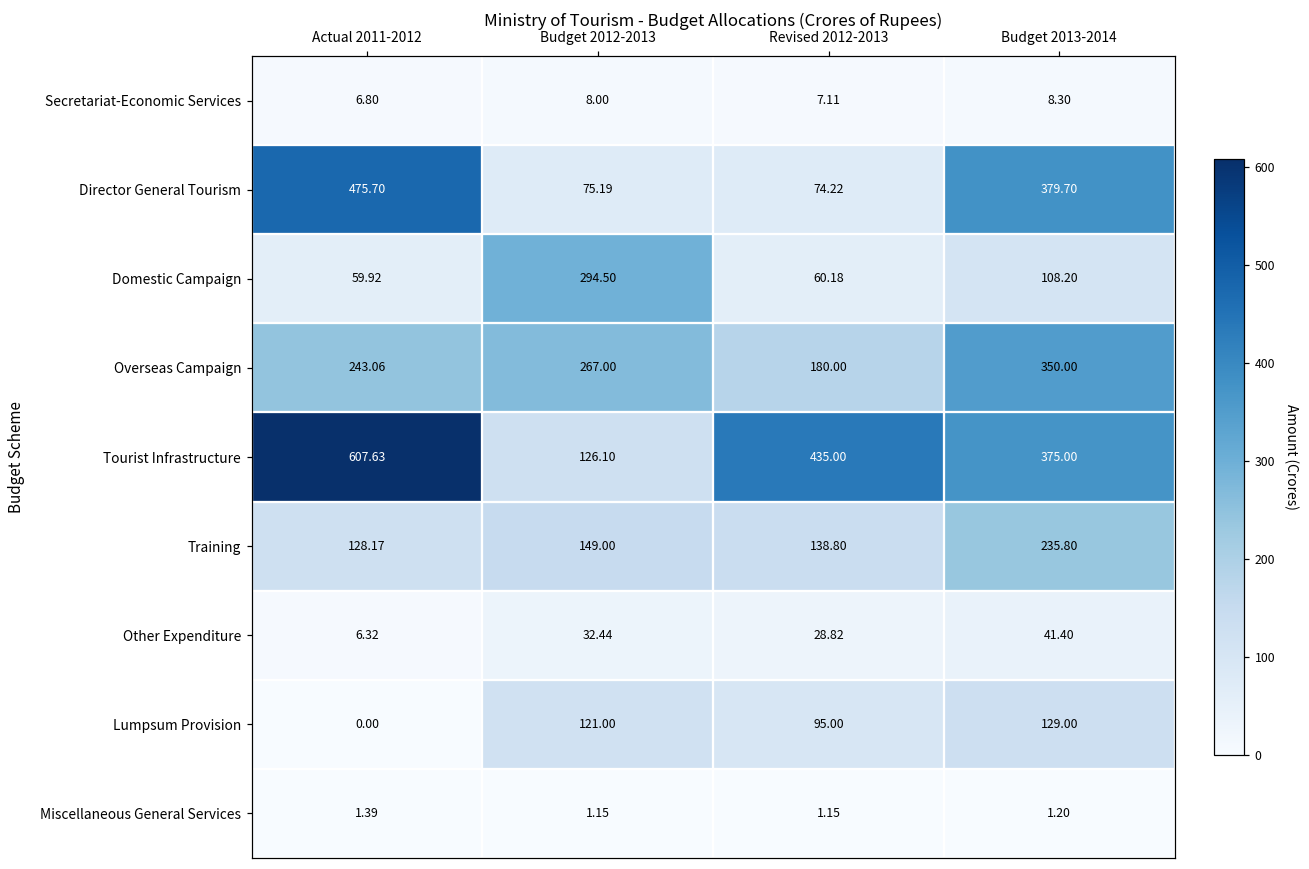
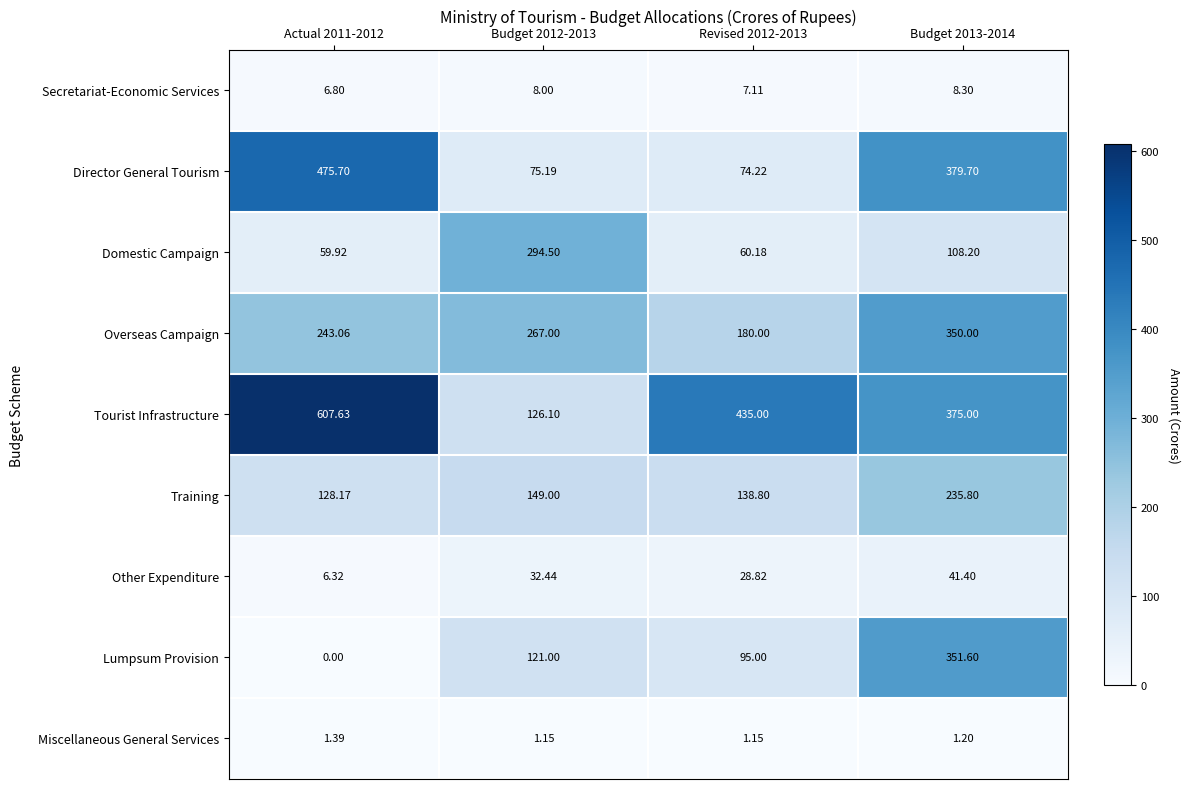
  {
    "Secretariat-Economic Services": {
      "Actual 2011-2012": 6.80,
      "Budget 2012-2013": 8.00,
      "Revised 2012-2013": 7.11,
      "Budget 2013-2014": 8.30
    },
    "Director General Tourism": {
      "Actual 2011-2012": 475.70,
      "Budget 2012-2013": 75.19,
      "Revised 2012-2013": 74.22,
      "Budget 2013-2014": 379.70
    },
    "Domestic Campaign": {
      "Actual 2011-2012": 59.92,
      "Budget 2012-2013": 294.50,
      "Revised 2012-2013": 60.18,
      "Budget 2013-2014": 108.20
    },
    "Overseas Campaign": {
      "Actual 2011-2012": 243.06,
      "Budget 2012-2013": 267.00,
      "Revised 2012-2013": 180.00,
      "Budget 2013-2014": 350.00
    },
    "Tourist Infrastructure": {
      "Actual 2011-2012": 607.63,
      "Budget 2012-2013": 126.10,
      "Revised 2012-2013": 435.00,
      "Budget 2013-2014": 375.00
    },
    "Training": {
      "Actual 2011-2012": 128.17,
      "Budget 2012-2013": 149.00,
      "Revised 2012-2013": 138.80,
      "Budget 2013-2014": 235.80
    },
    "Other Expenditure": {
      "Actual 2011-2012": 6.32,
      "Budget 2012-2013": 32.44,
      "Revised 2012-2013": 28.82,
      "Budget 2013-2014": 41.40
    },
    "Lumpsum Provision": {
      "Actual 2011-2012": 0.00,
      "Budget 2012-2013": 121.00,
      "Revised 2012-2013": 95.00,
-     "Budget 2013-2014": 129.00
+     "Budget 2013-2014": 351.60
    },
    "Miscellaneous General Services": {
      "Actual 2011-2012": 1.39,
      "Budget 2012-2013": 1.15,
      "Revised 2012-2013": 1.15,
      "Budget 2013-2014": 1.20
    }
  }
